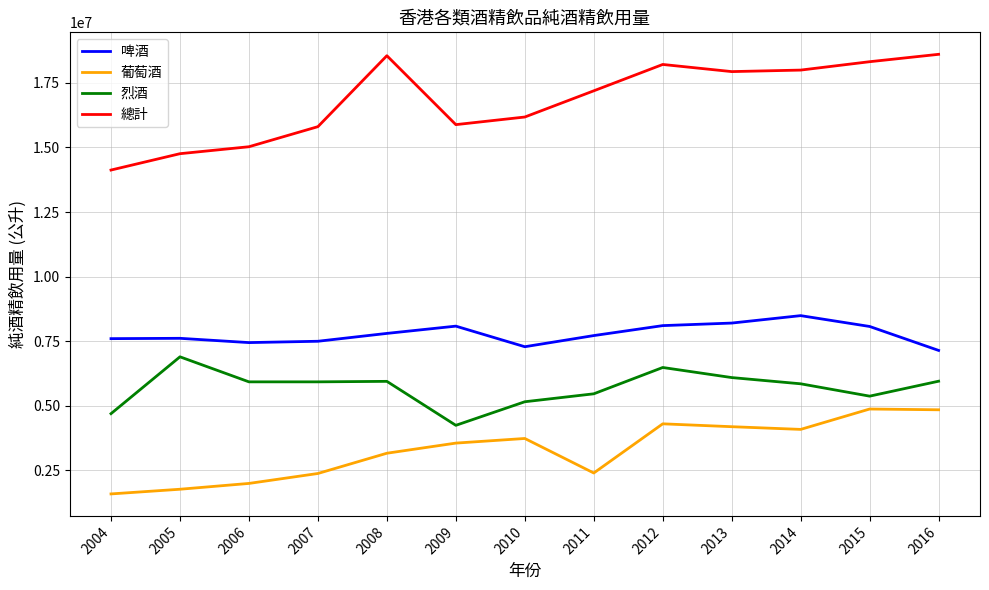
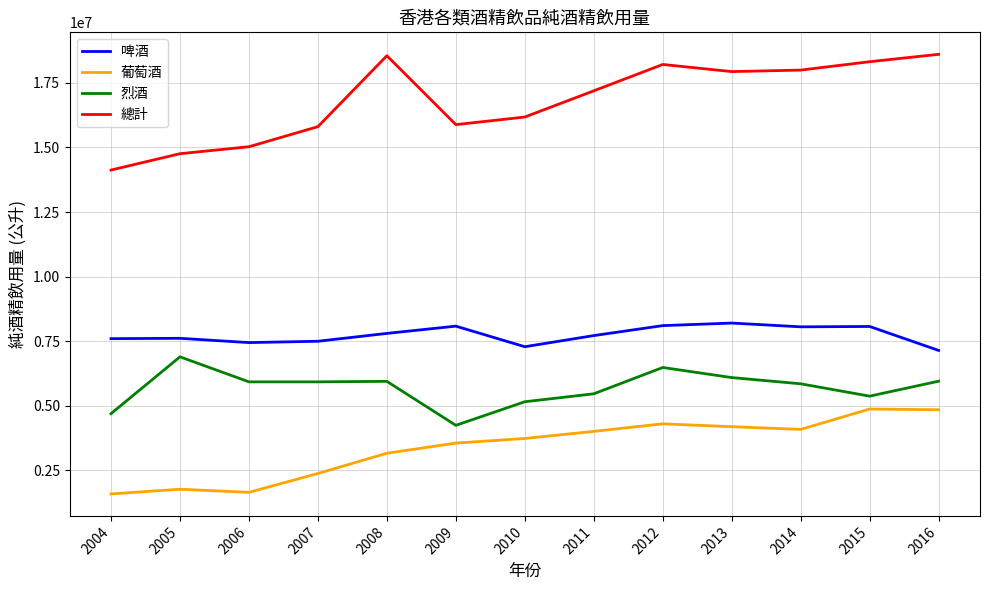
  {
    "啤酒": {
      "2004": 7600000,
      "2005": 7600000,
      "2006": 7400000,
      "2007": 7500000,
      "2008": 7800000,
      "2009": 8100000,
      "2010": 7300000,
      "2011": 7700000,
      "2012": 8100000,
      "2013": 8200000,
-     "2014": 8500000,
+     "2014": 8100000,
      "2015": 8100000,
      "2016": 7100000
    },
    "葡萄酒": {
      "2004": 1600000,
      "2005": 1800000,
-     "2006": 2000000,
+     "2006": 1600000,
      "2007": 2400000,
      "2008": 3200000,
      "2009": 3600000,
      "2010": 3700000,
-     "2011": 2400000,
+     "2011": 4000000,
      "2012": 4300000,
      "2013": 4200000,
      "2014": 4100000,
      "2015": 4900000,
      "2016": 4800000
    },
    "烈酒": {
      "2004": 4700000,
      "2005": 6900000,
      "2006": 5900000,
      "2007": 5900000,
      "2008": 5900000,
      "2009": 4200000,
      "2010": 5200000,
      "2011": 5500000,
      "2012": 6500000,
      "2013": 6100000,
      "2014": 5900000,
      "2015": 5400000,
      "2016": 6000000
    },
    "總計": {
      "2004": 14100000,
      "2005": 14800000,
      "2006": 15000000,
      "2007": 15800000,
      "2008": 18600000,
      "2009": 15900000,
      "2010": 16200000,
      "2011": 17200000,
      "2012": 18200000,
      "2013": 17900000,
      "2014": 18000000,
      "2015": 18300000,
      "2016": 18600000
    }
  }
